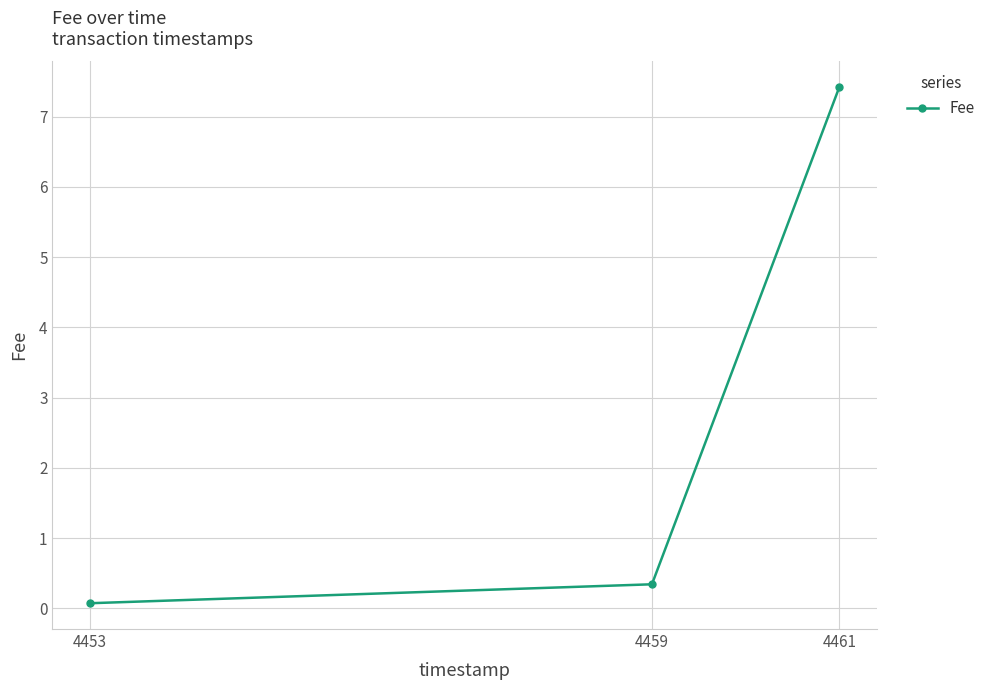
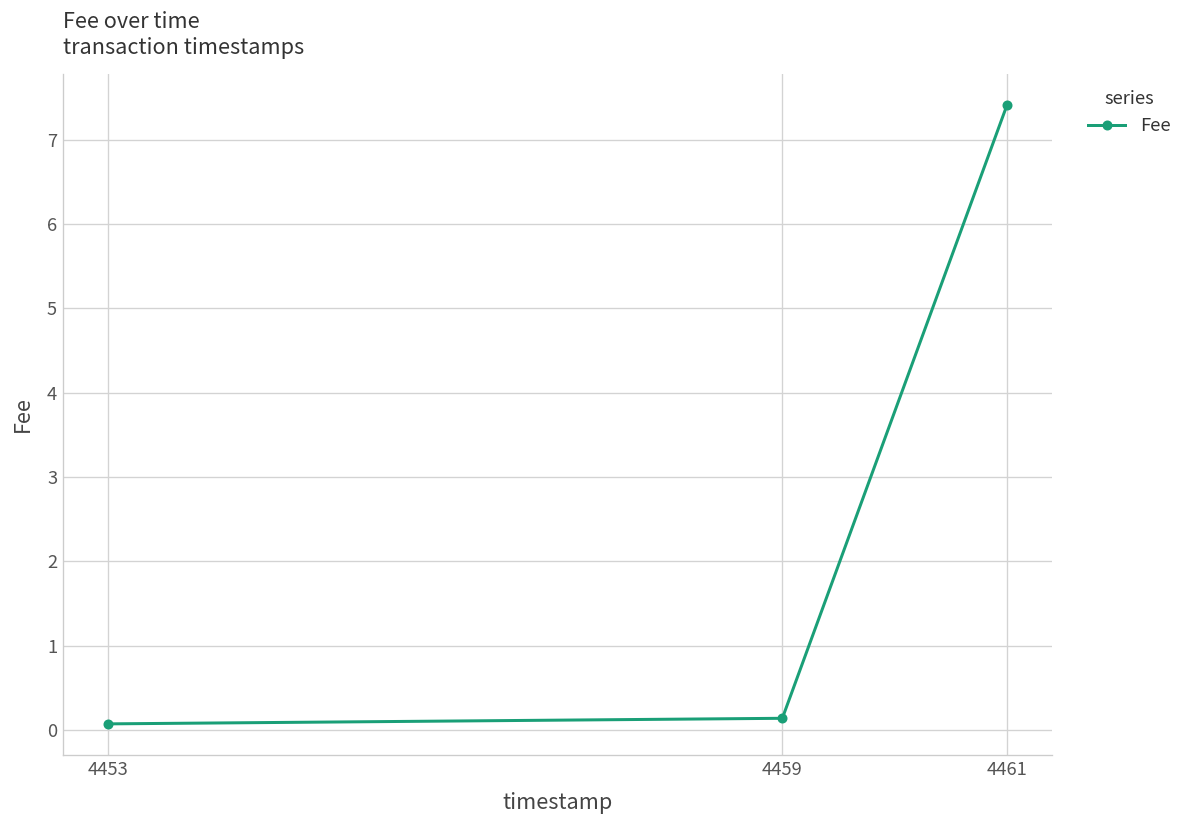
  {
    "4453": 0.1,
-   "4459": 0.3,
+   "4459": 0.1,
    "4461": 7.4
  }
